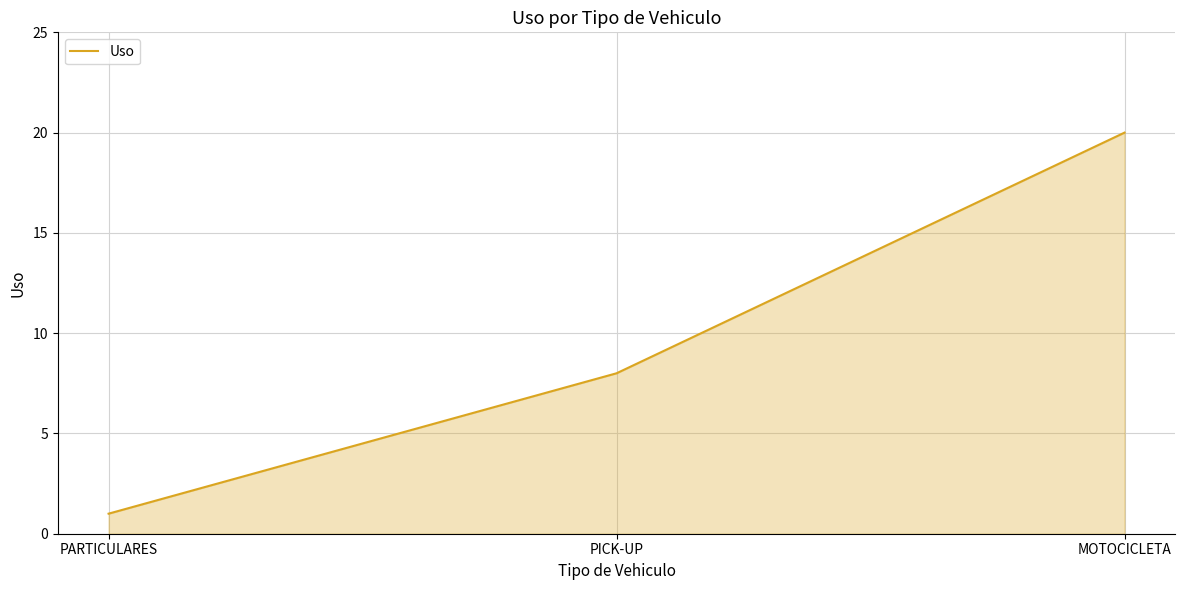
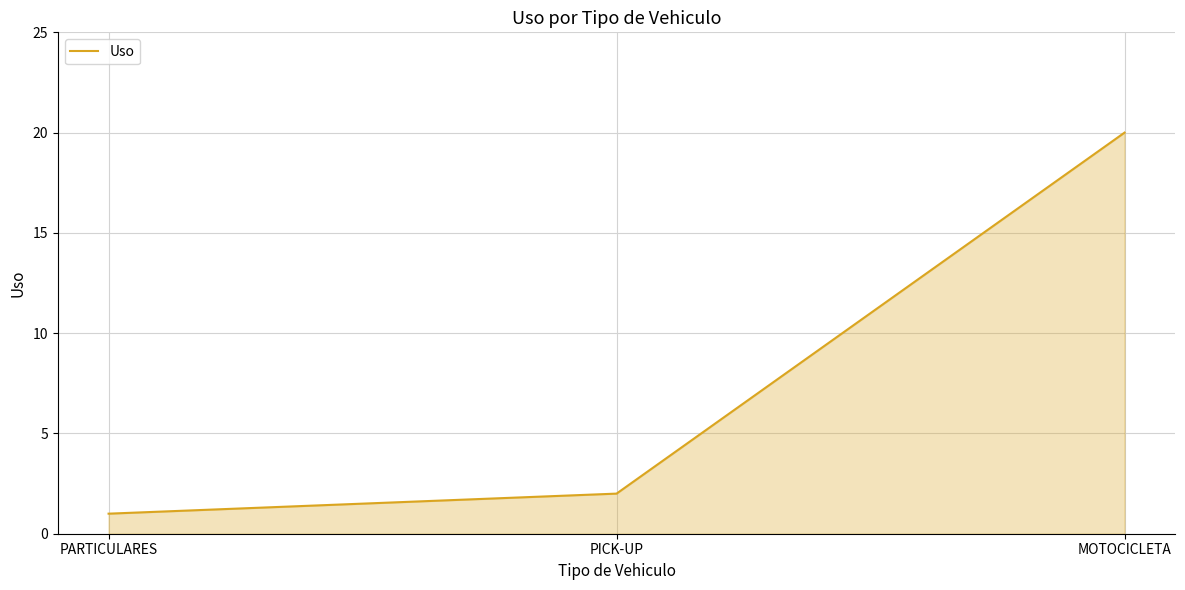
  {
    "PARTICULARES": 1,
-   "PICK-UP": 8,
+   "PICK-UP": 2,
    "MOTOCICLETA": 20
  }
